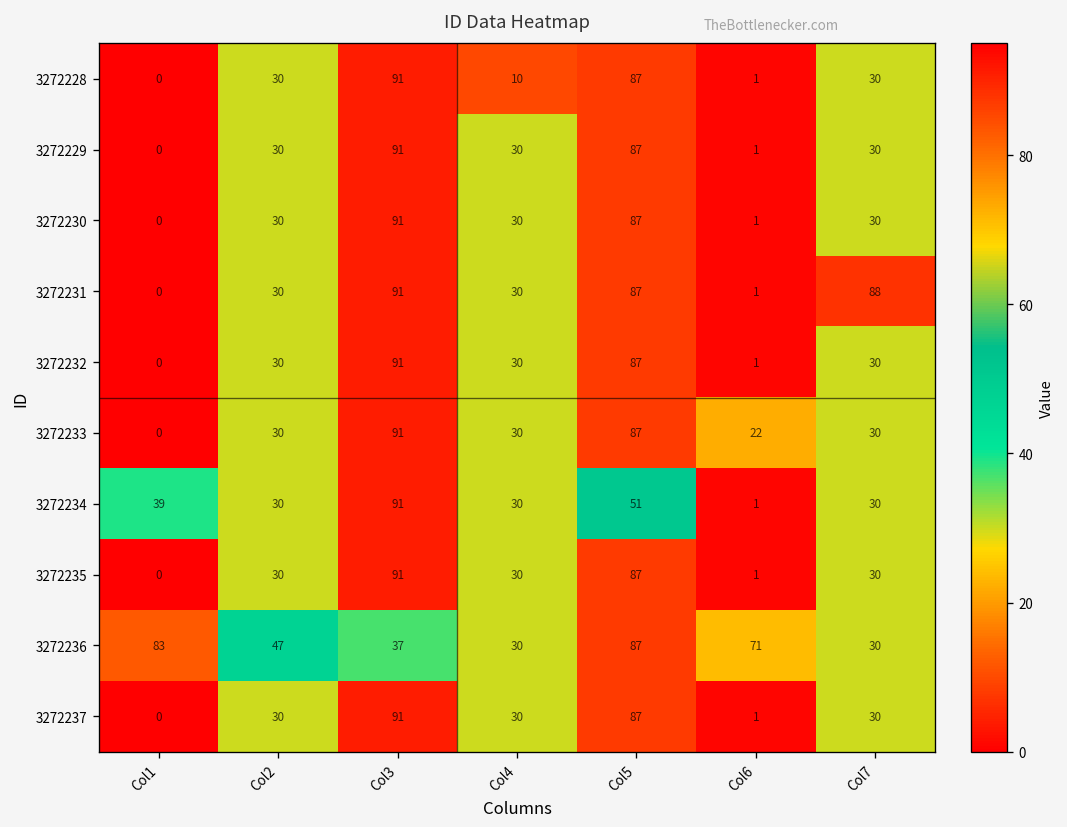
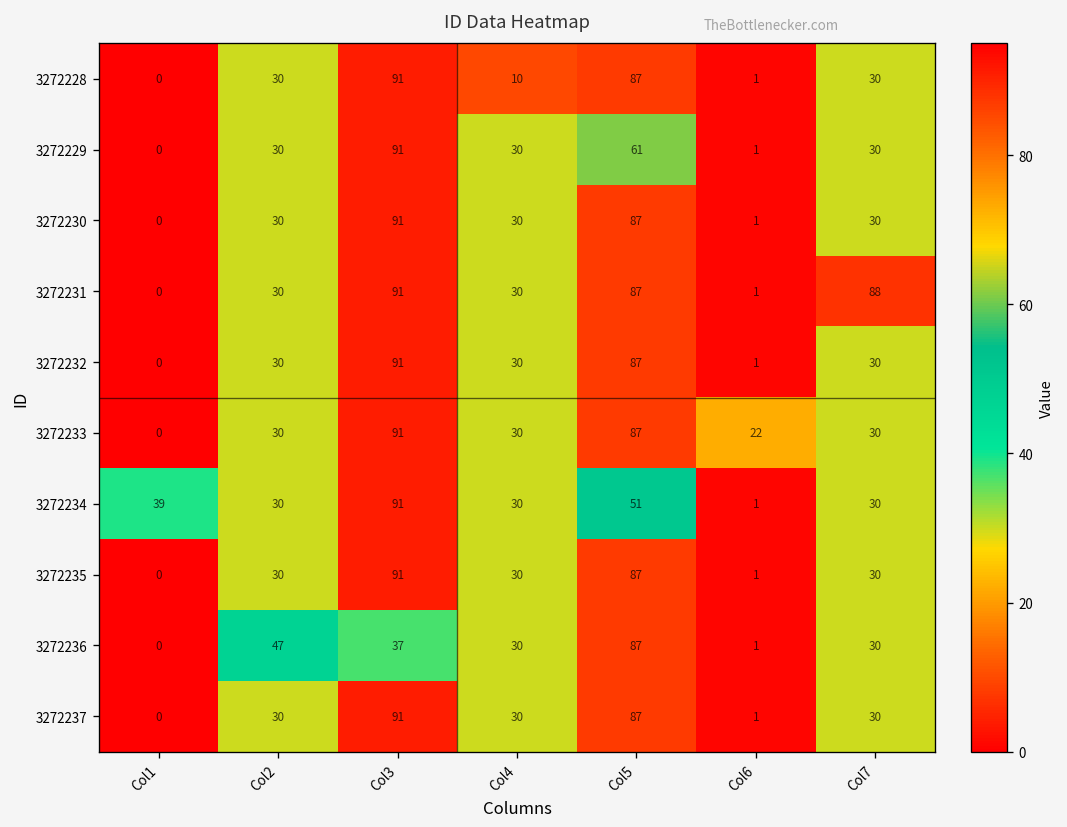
  {
    "3272228": {
      "Col1": 0,
      "Col2": 30,
      "Col3": 91,
      "Col4": 10,
      "Col5": 87,
      "Col6": 1,
      "Col7": 30
    },
    "3272229": {
      "Col1": 0,
      "Col2": 30,
      "Col3": 91,
      "Col4": 30,
-     "Col5": 87,
+     "Col5": 61,
      "Col6": 1,
      "Col7": 30
    },
    "3272230": {
      "Col1": 0,
      "Col2": 30,
      "Col3": 91,
      "Col4": 30,
      "Col5": 87,
      "Col6": 1,
      "Col7": 30
    },
    "3272231": {
      "Col1": 0,
      "Col2": 30,
      "Col3": 91,
      "Col4": 30,
      "Col5": 87,
      "Col6": 1,
      "Col7": 88
    },
    "3272232": {
      "Col1": 0,
      "Col2": 30,
      "Col3": 91,
      "Col4": 30,
      "Col5": 87,
      "Col6": 1,
      "Col7": 30
    },
    "3272233": {
      "Col1": 0,
      "Col2": 30,
      "Col3": 91,
      "Col4": 30,
      "Col5": 87,
      "Col6": 22,
      "Col7": 30
    },
    "3272234": {
      "Col1": 39,
      "Col2": 30,
      "Col3": 91,
      "Col4": 30,
      "Col5": 51,
      "Col6": 1,
      "Col7": 30
    },
    "3272235": {
      "Col1": 0,
      "Col2": 30,
      "Col3": 91,
      "Col4": 30,
      "Col5": 87,
      "Col6": 1,
      "Col7": 30
    },
    "3272236": {
-     "Col1": 83,
+     "Col1": 0,
      "Col2": 47,
      "Col3": 37,
      "Col4": 30,
      "Col5": 87,
-     "Col6": 71,
+     "Col6": 1,
      "Col7": 30
    },
    "3272237": {
      "Col1": 0,
      "Col2": 30,
      "Col3": 91,
      "Col4": 30,
      "Col5": 87,
      "Col6": 1,
      "Col7": 30
    }
  }
